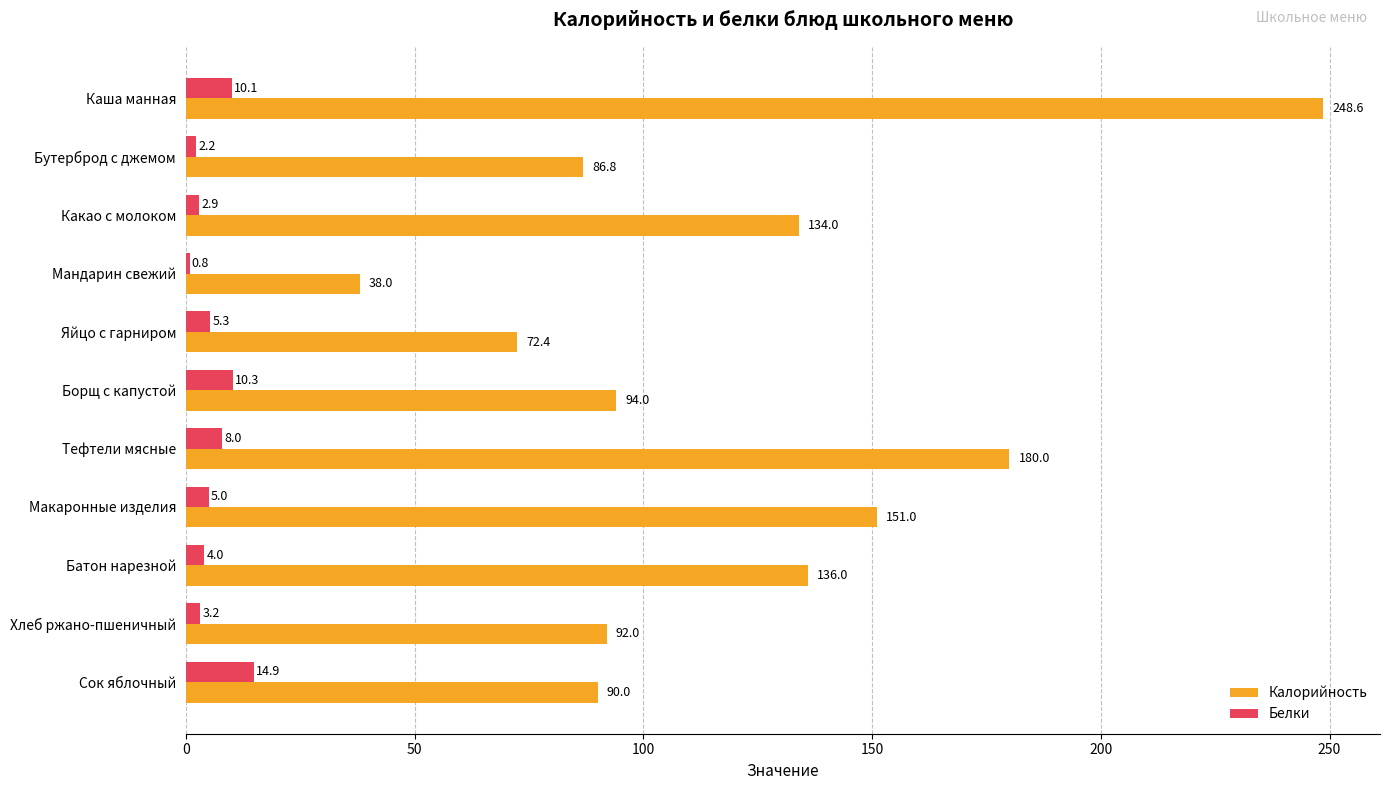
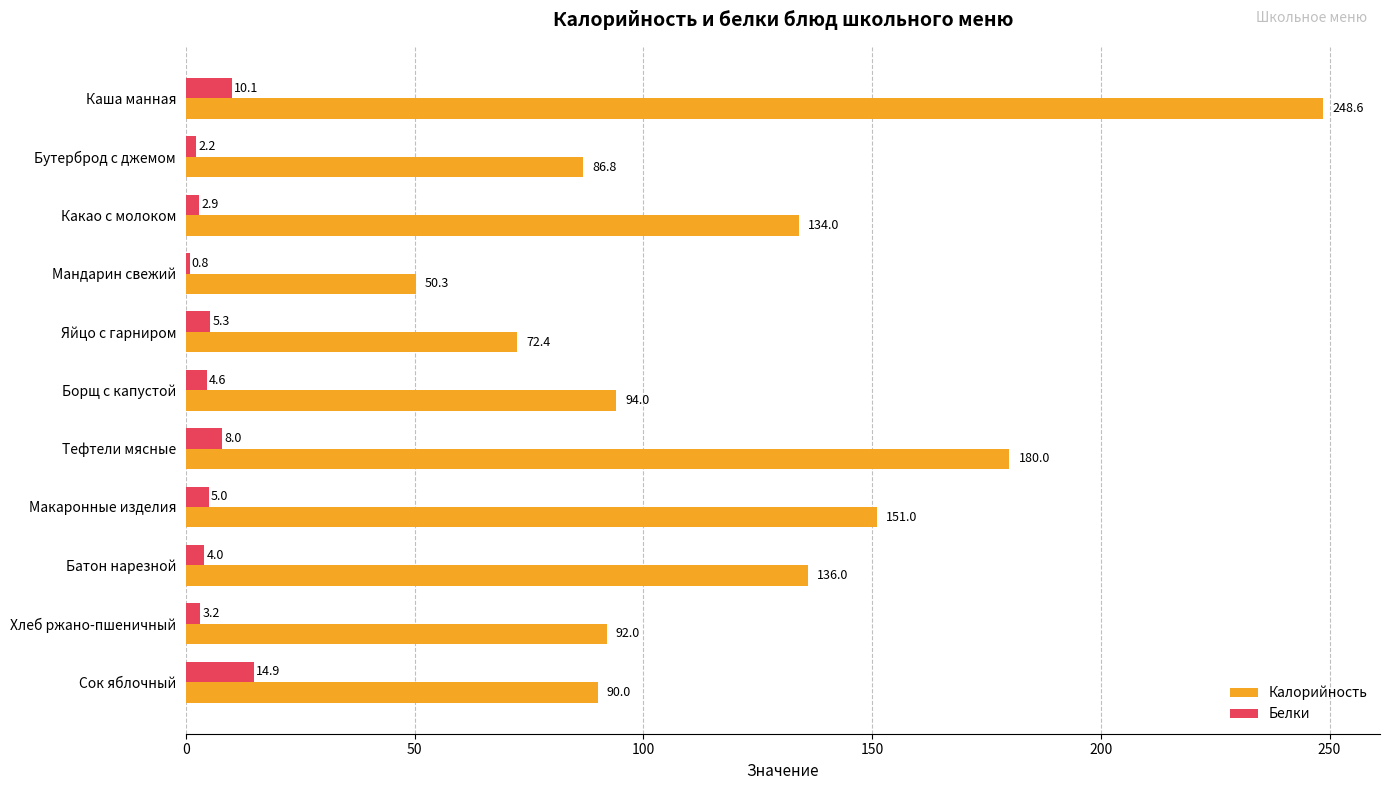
  {
    "Калорийность": {
      "Каша манная": 248.6,
      "Бутерброд с джемом": 86.8,
      "Какао с молоком": 134.0,
-     "Мандарин свежий": 38.0,
+     "Мандарин свежий": 50.3,
      "Яйцо с гарниром": 72.4,
      "Борщ с капустой": 94.0,
      "Тефтели мясные": 180.0,
      "Макаронные изделия": 151.0,
      "Батон нарезной": 136.0,
      "Хлеб ржано-пшеничный": 92.0,
      "Сок яблочный": 90.0
    },
    "Белки": {
      "Каша манная": 10.1,
      "Бутерброд с джемом": 2.2,
      "Какао с молоком": 2.9,
      "Мандарин свежий": 0.8,
      "Яйцо с гарниром": 5.3,
-     "Борщ с капустой": 10.3,
+     "Борщ с капустой": 4.6,
      "Тефтели мясные": 8.0,
      "Макаронные изделия": 5.0,
      "Батон нарезной": 4.0,
      "Хлеб ржано-пшеничный": 3.2,
      "Сок яблочный": 14.9
    }
  }
